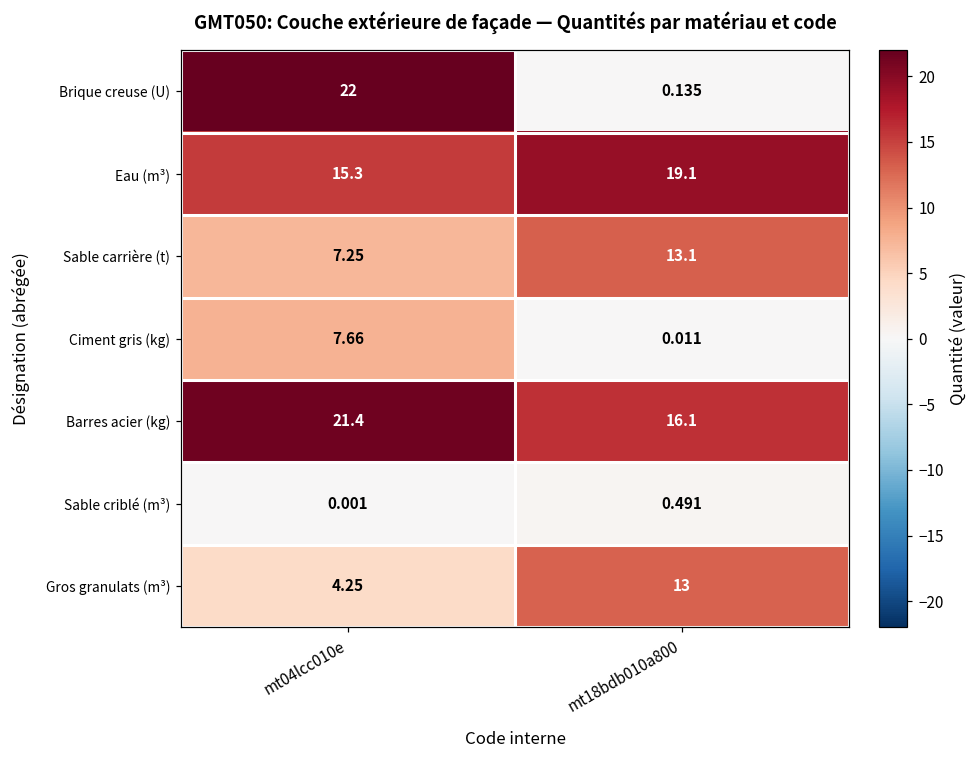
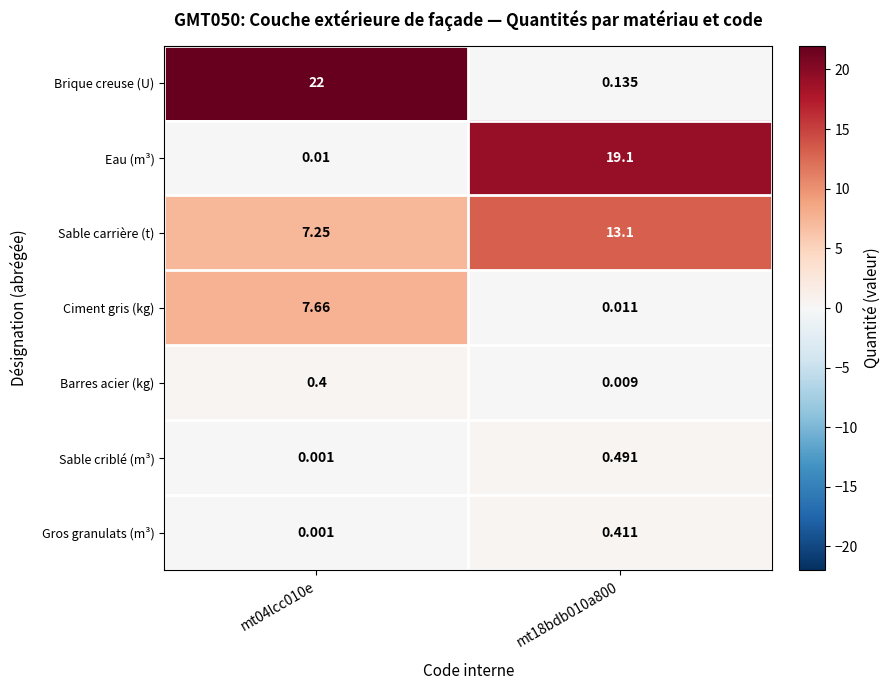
  {
    "Brique creuse (U)": {
      "mt04lcc010e": 22,
      "mt18bdb010a800": 0.135
    },
    "Eau (m³)": {
-     "mt04lcc010e": 15.3,
+     "mt04lcc010e": 0.01,
      "mt18bdb010a800": 19.1
    },
    "Sable carrière (t)": {
      "mt04lcc010e": 7.25,
      "mt18bdb010a800": 13.1
    },
    "Ciment gris (kg)": {
      "mt04lcc010e": 7.66,
      "mt18bdb010a800": 0.011
    },
    "Barres acier (kg)": {
-     "mt04lcc010e": 21.4,
-     "mt18bdb010a800": 16.1
+     "mt04lcc010e": 0.4,
+     "mt18bdb010a800": 0.009
    },
    "Sable criblé (m³)": {
      "mt04lcc010e": 0.001,
      "mt18bdb010a800": 0.491
    },
    "Gros granulats (m³)": {
-     "mt04lcc010e": 4.25,
-     "mt18bdb010a800": 13
+     "mt04lcc010e": 0.001,
+     "mt18bdb010a800": 0.411
    }
  }
